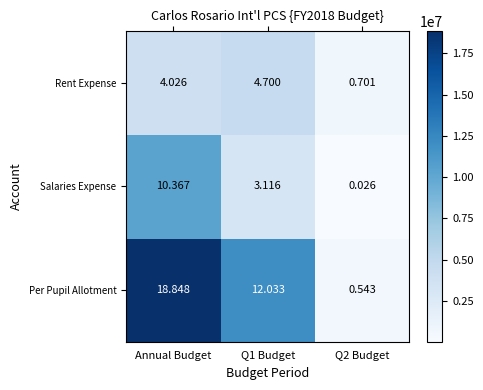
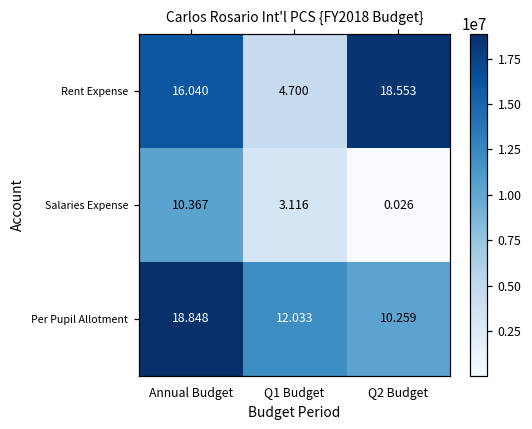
  {
    "Rent Expense": {
-     "Annual Budget": 4.026,
+     "Annual Budget": 16.040,
      "Q1 Budget": 4.700,
-     "Q2 Budget": 0.701
+     "Q2 Budget": 18.553
    },
    "Salaries Expense": {
      "Annual Budget": 10.367,
      "Q1 Budget": 3.116,
      "Q2 Budget": 0.026
    },
    "Per Pupil Allotment": {
      "Annual Budget": 18.848,
      "Q1 Budget": 12.033,
-     "Q2 Budget": 0.543
+     "Q2 Budget": 10.259
    }
  }
